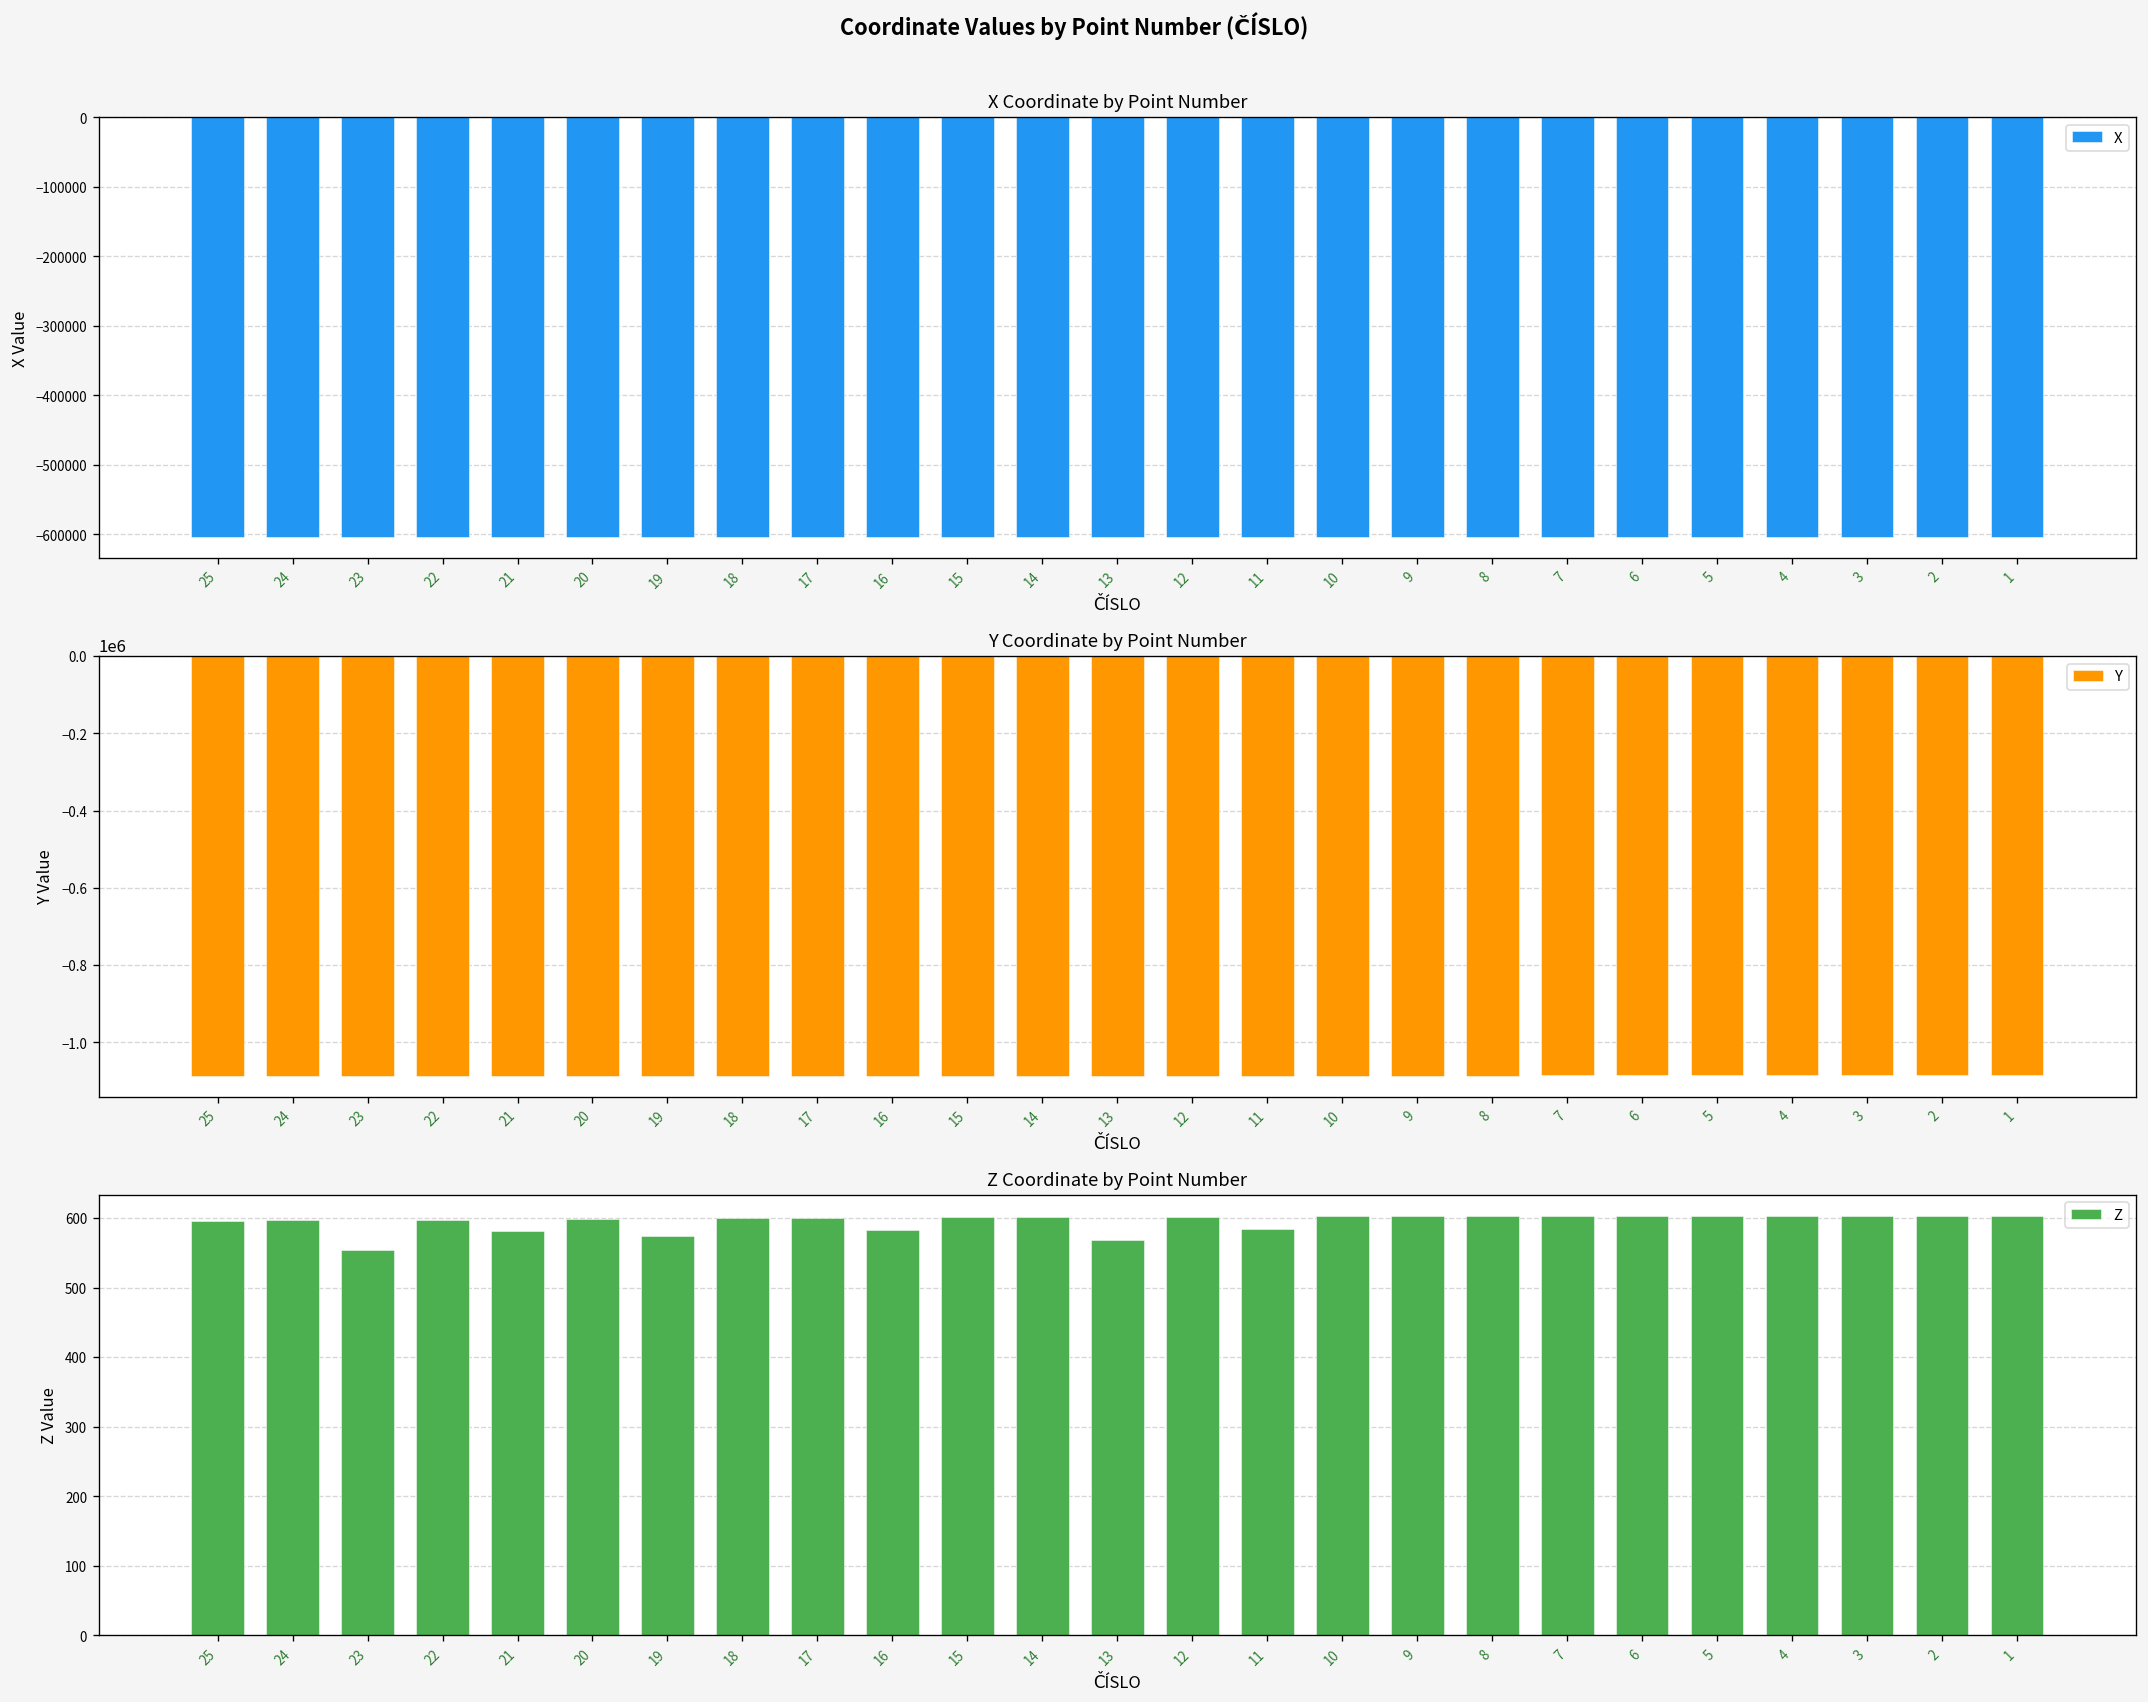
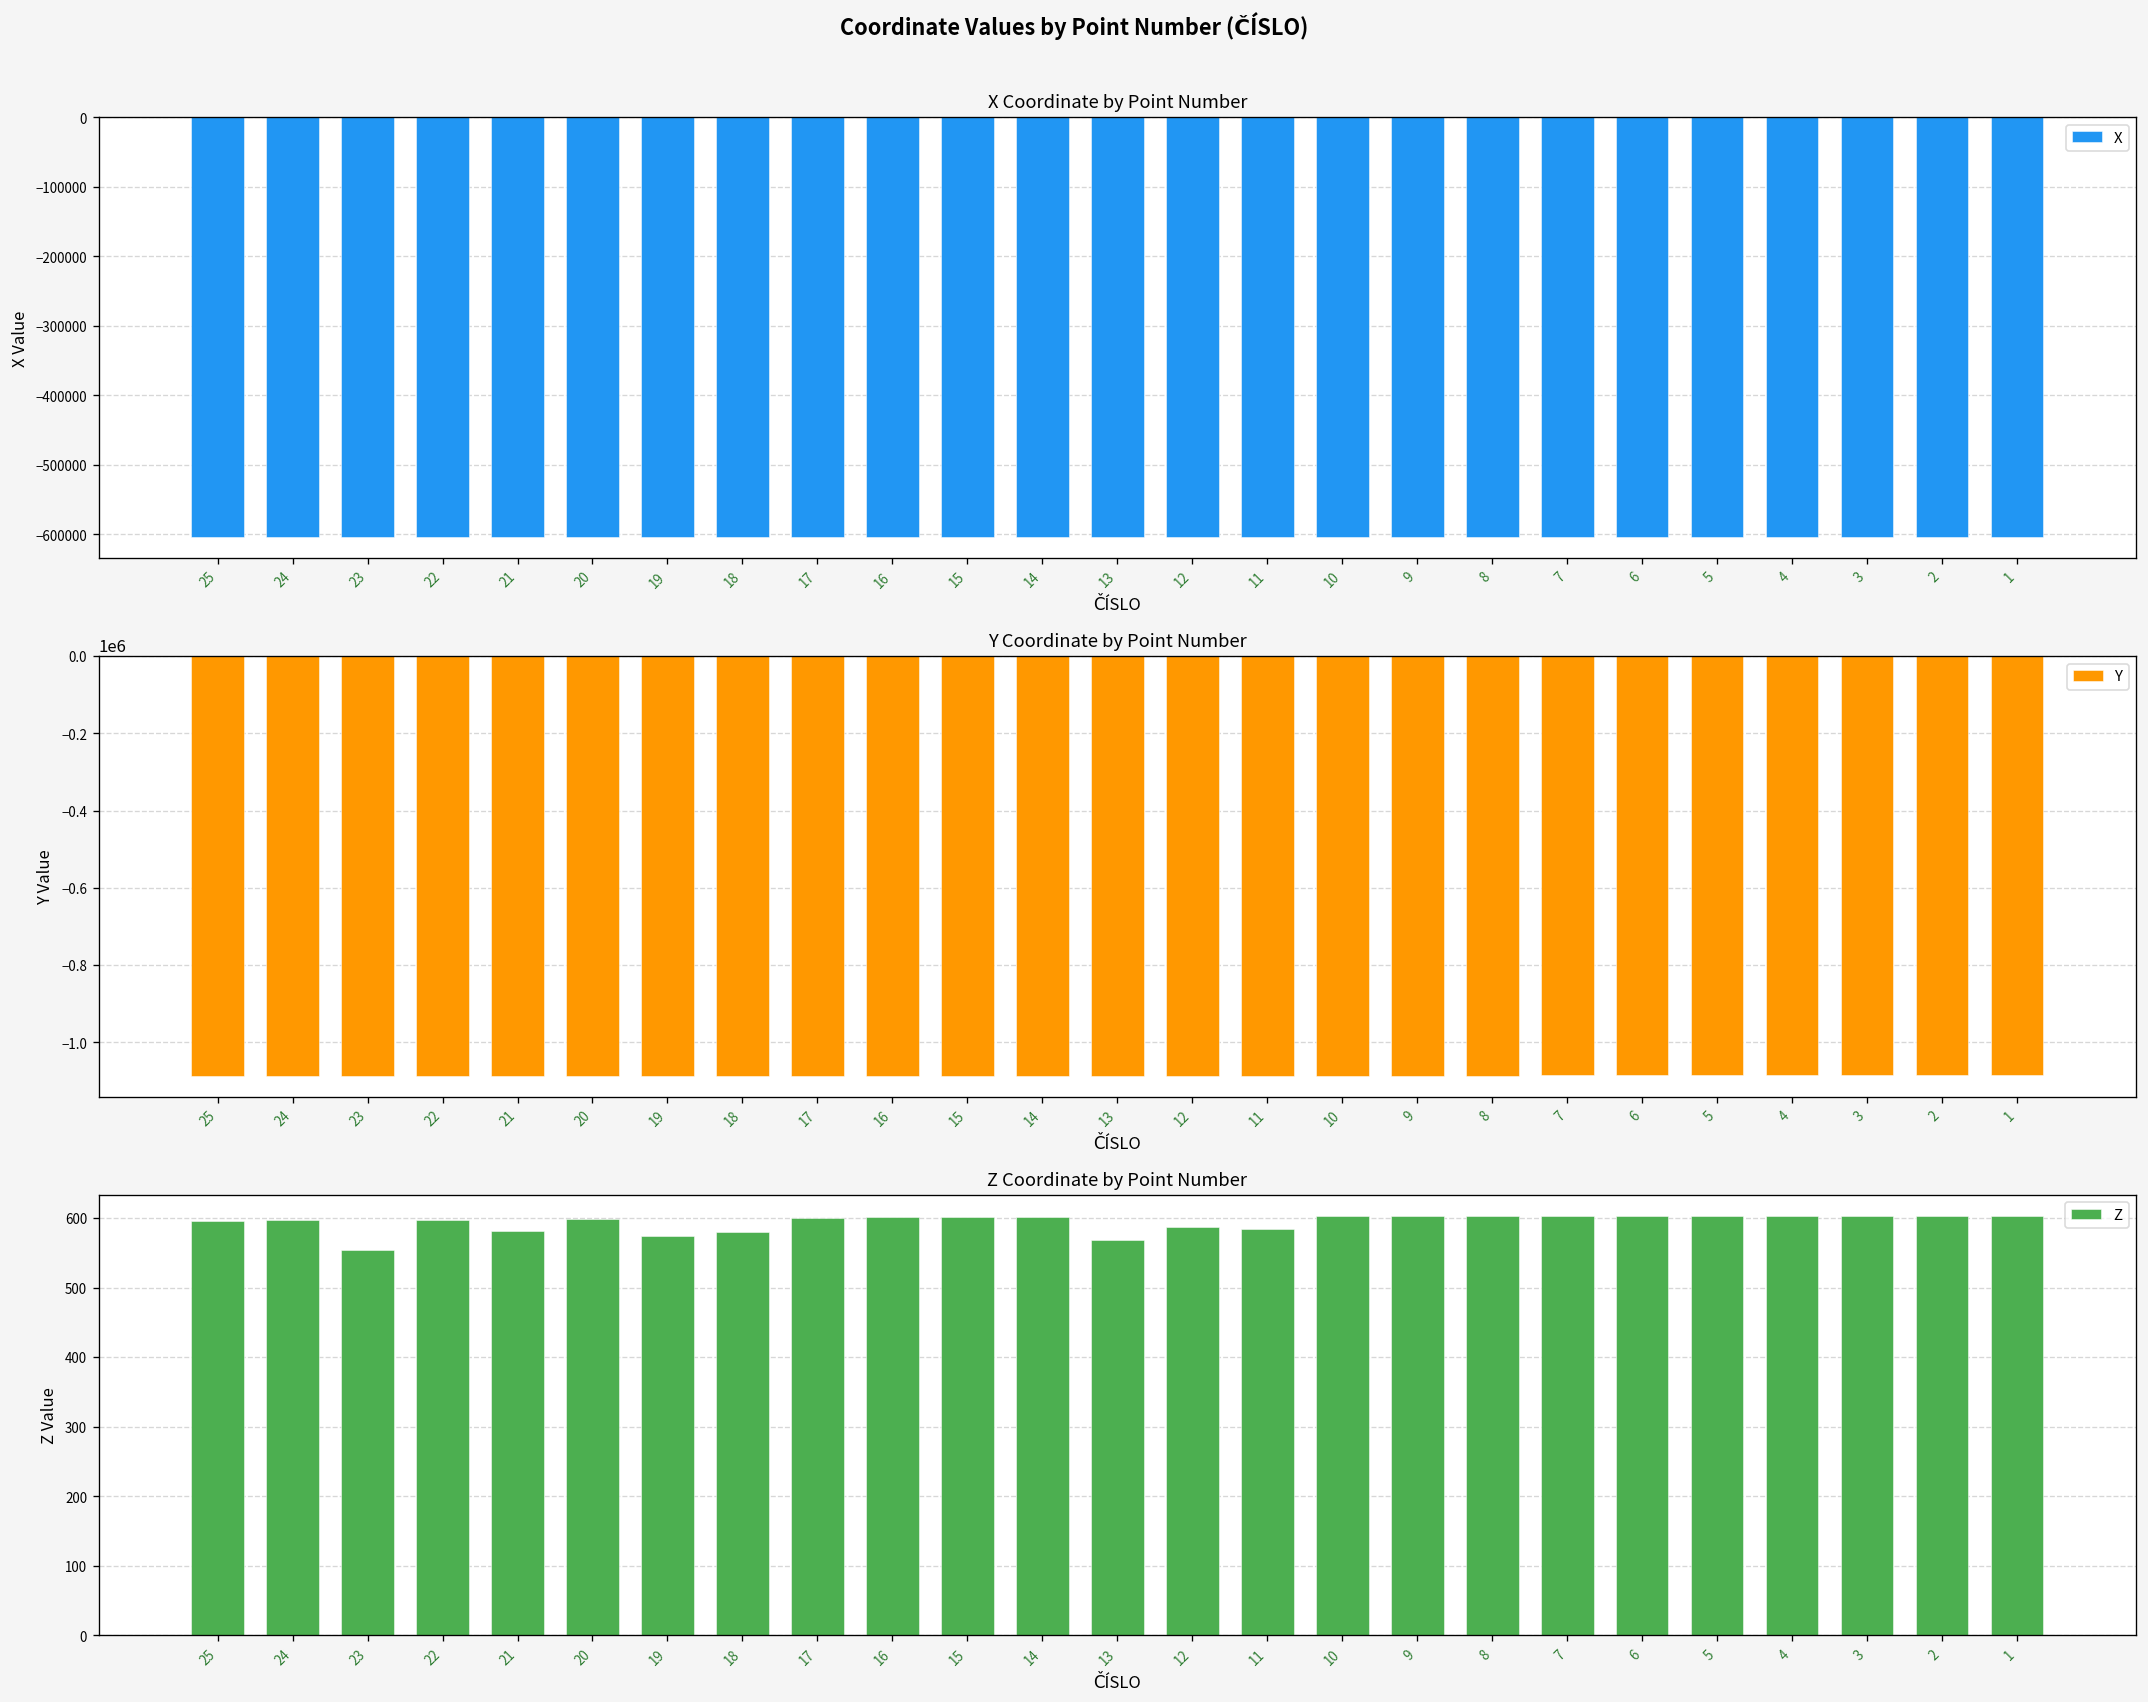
  {
    "X Coordinate by Point Number": {
      "25": -600000,
      "24": -600000,
      "23": -600000,
      "22": -600000,
      "21": -600000,
      "20": -600000,
      "19": -600000,
      "18": -600000,
      "17": -600000,
      "16": -600000,
      "15": -600000,
      "14": -600000,
      "13": -600000,
      "12": -600000,
      "11": -600000,
      "10": -600000,
      "9": -600000,
      "8": -600000,
      "7": -600000,
      "6": -600000,
      "5": -600000,
      "4": -600000,
      "3": -600000,
      "2": -600000,
      "1": -600000
    },
    "Y Coordinate by Point Number": {
      "25": -1090000,
      "24": -1090000,
      "23": -1090000,
      "22": -1090000,
      "21": -1090000,
      "20": -1090000,
      "19": -1090000,
      "18": -1090000,
      "17": -1090000,
      "16": -1090000,
      "15": -1090000,
      "14": -1090000,
      "13": -1090000,
      "12": -1090000,
      "11": -1090000,
      "10": -1090000,
      "9": -1090000,
      "8": -1090000,
      "7": -1090000,
      "6": -1090000,
      "5": -1090000,
      "4": -1090000,
      "3": -1090000,
      "2": -1090000,
      "1": -1090000
    },
    "Z Coordinate by Point Number": {
      "25": 600,
      "24": 600,
      "23": 550,
      "22": 600,
      "21": 580,
      "20": 600,
      "19": 570,
-     "18": 600,
+     "18": 580,
      "17": 600,
-     "16": 580,
+     "16": 600,
      "15": 600,
      "14": 600,
      "13": 570,
-     "12": 600,
+     "12": 590,
      "11": 580,
      "10": 600,
      "9": 600,
      "8": 600,
      "7": 600,
      "6": 600,
      "5": 600,
      "4": 600,
      "3": 600,
      "2": 600,
      "1": 600
    }
  }
